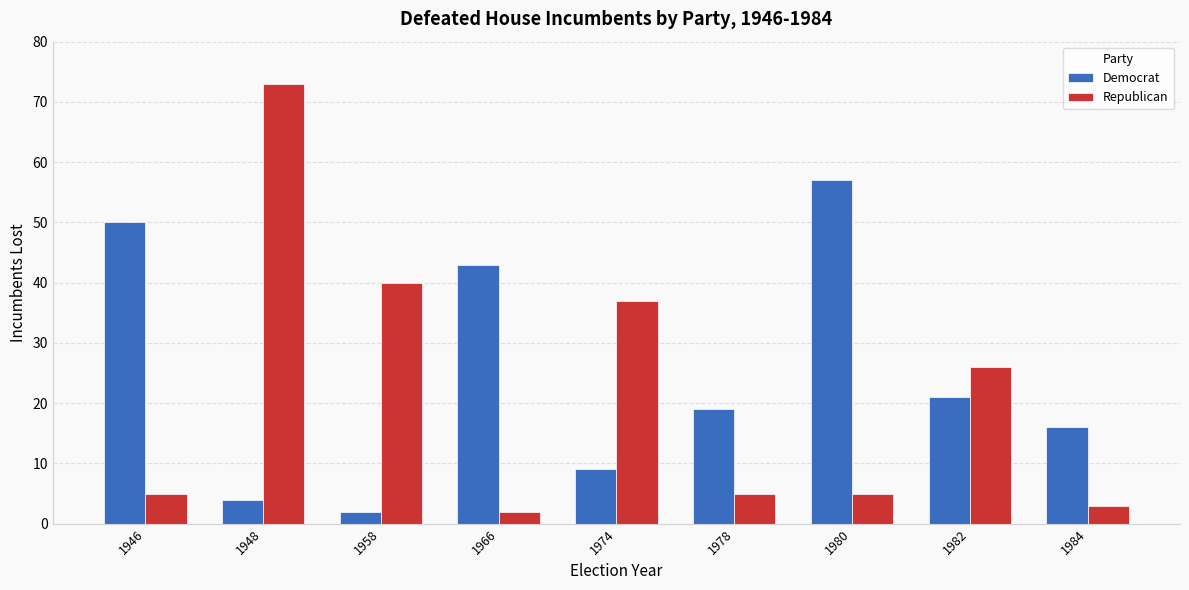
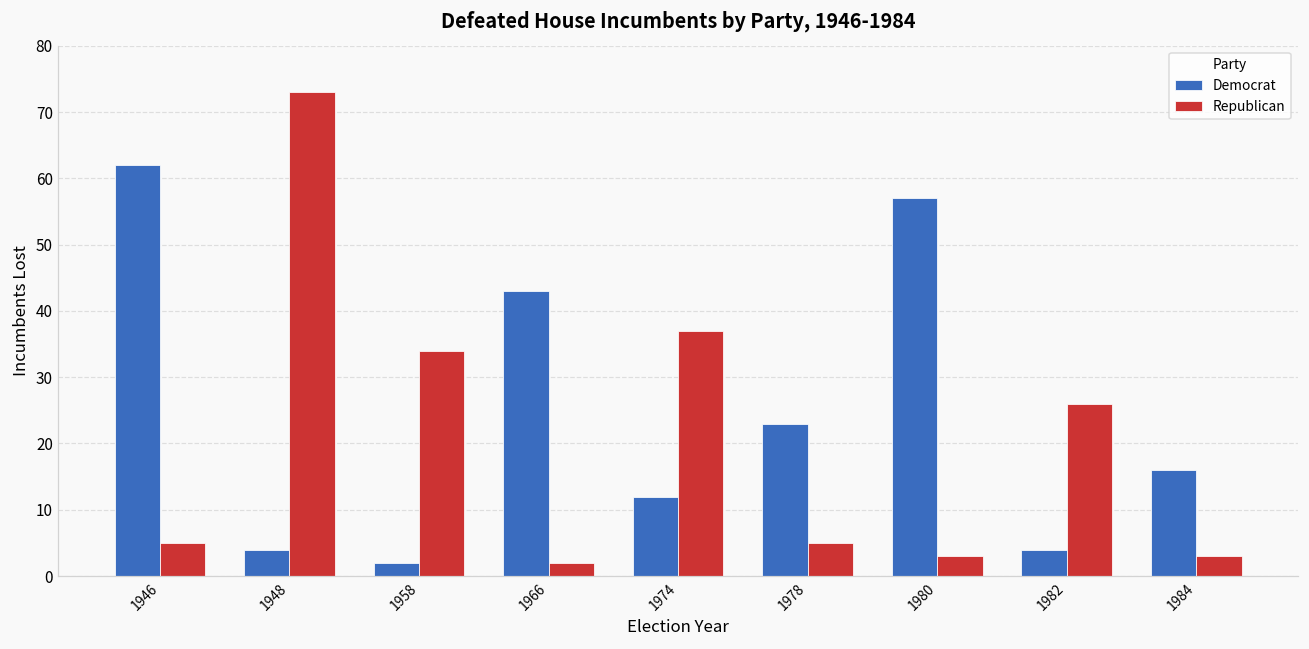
  {
    "Democrat": {
-     "1946": 50,
+     "1946": 62,
      "1948": 4,
      "1958": 2,
      "1966": 43,
-     "1974": 9,
-     "1978": 19,
+     "1974": 12,
+     "1978": 23,
      "1980": 57,
-     "1982": 21,
+     "1982": 4,
      "1984": 16
    },
    "Republican": {
      "1946": 5,
      "1948": 73,
-     "1958": 40,
+     "1958": 34,
      "1966": 2,
      "1974": 37,
      "1978": 5,
-     "1980": 5,
+     "1980": 3,
      "1982": 26,
      "1984": 3
    }
  }
